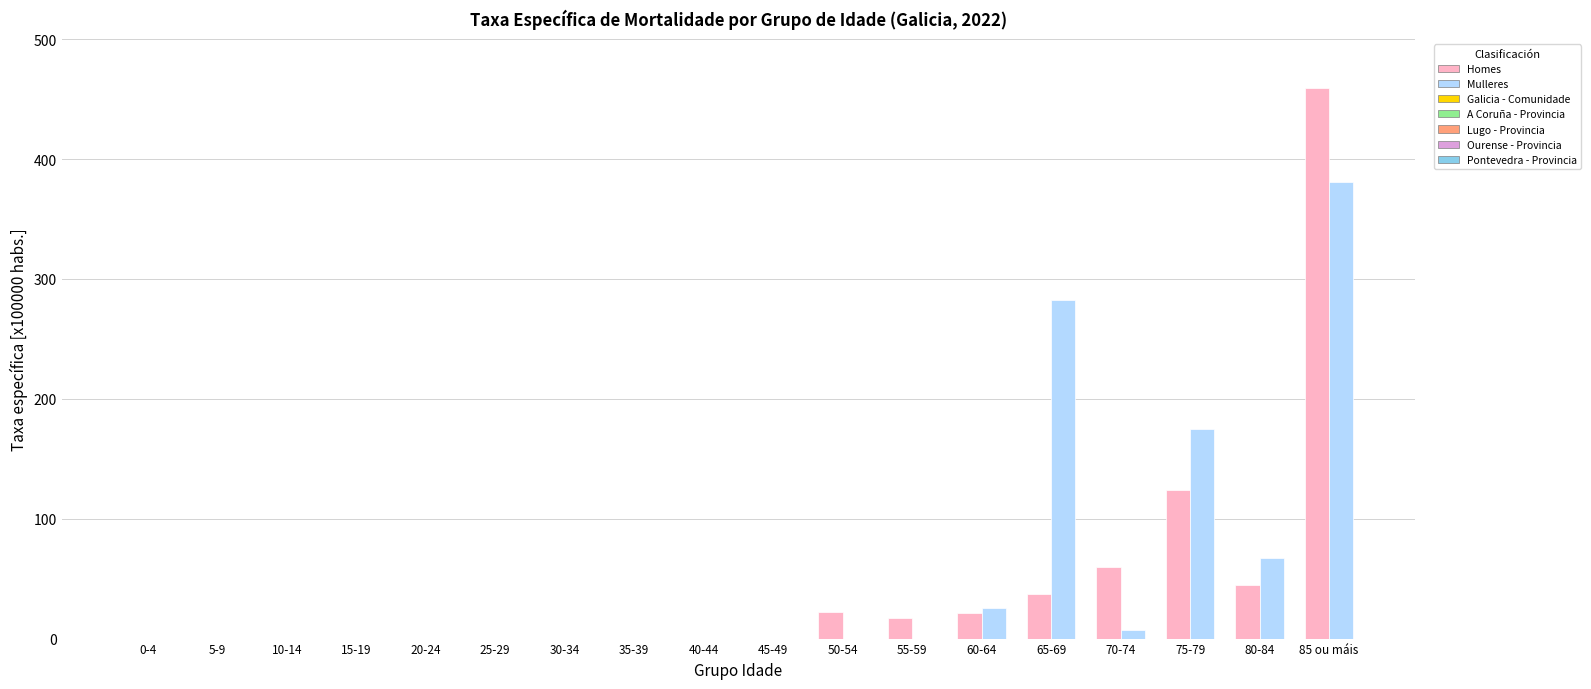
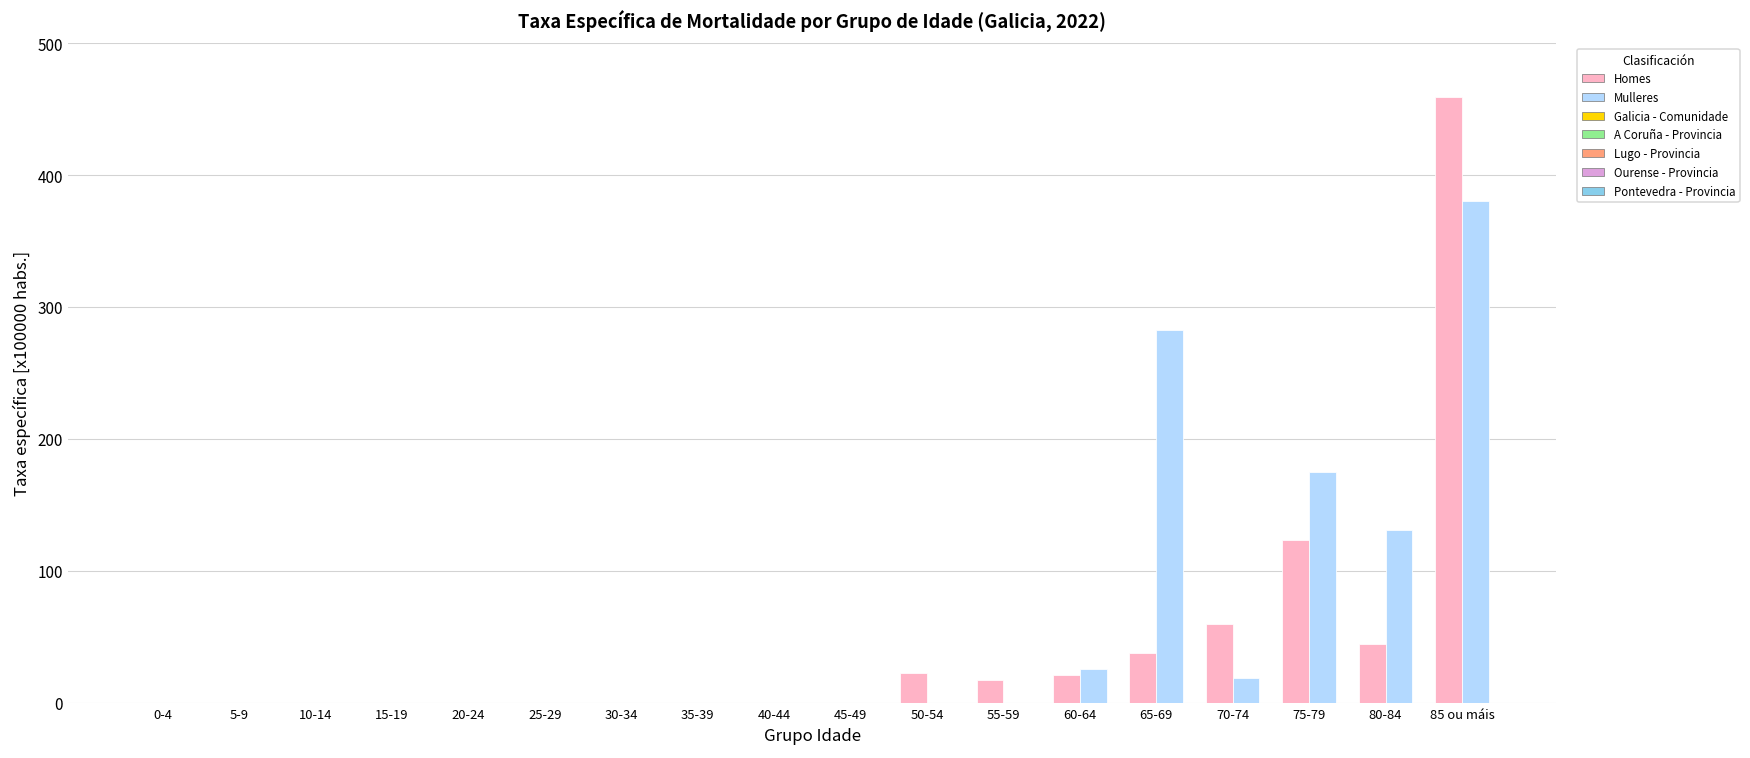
  {
    "Homes": {
      "0-4": 0,
      "5-9": 0,
      "10-14": 0,
      "15-19": 0,
      "20-24": 0,
      "25-29": 0,
      "30-34": 0,
      "35-39": 0,
      "40-44": 0,
      "45-49": 0,
      "50-54": 22,
      "55-59": 17,
      "60-64": 21,
      "65-69": 37,
      "70-74": 60,
      "75-79": 124,
      "80-84": 44,
      "85 ou máis": 459
    },
    "Mulleres": {
      "0-4": 0,
      "5-9": 0,
      "10-14": 0,
      "15-19": 0,
      "20-24": 0,
      "25-29": 0,
      "30-34": 0,
      "35-39": 0,
      "40-44": 0,
      "45-49": 0,
      "50-54": 0,
      "55-59": 0,
      "60-64": 25,
      "65-69": 282,
-     "70-74": 7,
+     "70-74": 18,
      "75-79": 175,
-     "80-84": 68,
+     "80-84": 131,
      "85 ou máis": 381
    }
  }
